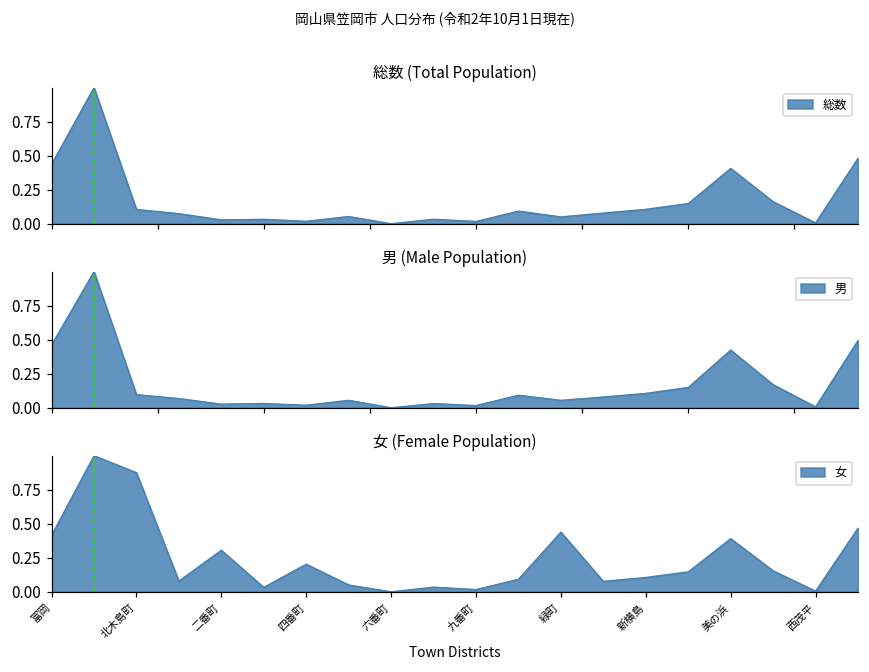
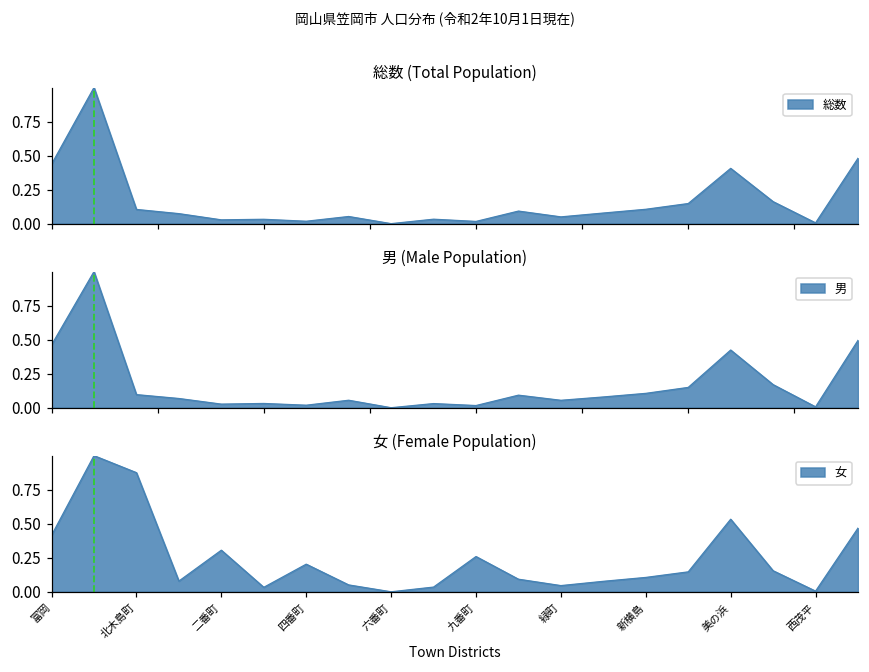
  {
    "女 (Female Population)": {
      "富岡": 0.41,
      "北木島町": 0.88,
      "二番町": 0.31,
      "四番町": 0.20,
      "六番町": 0.00,
-     "九番町": 0.02,
-     "緑町": 0.44,
+     "九番町": 0.26,
+     "緑町": 0.05,
      "新横島": 0.11,
-     "美の浜": 0.39,
+     "美の浜": 0.53,
      "西茂平": 0.00
    }
  }
